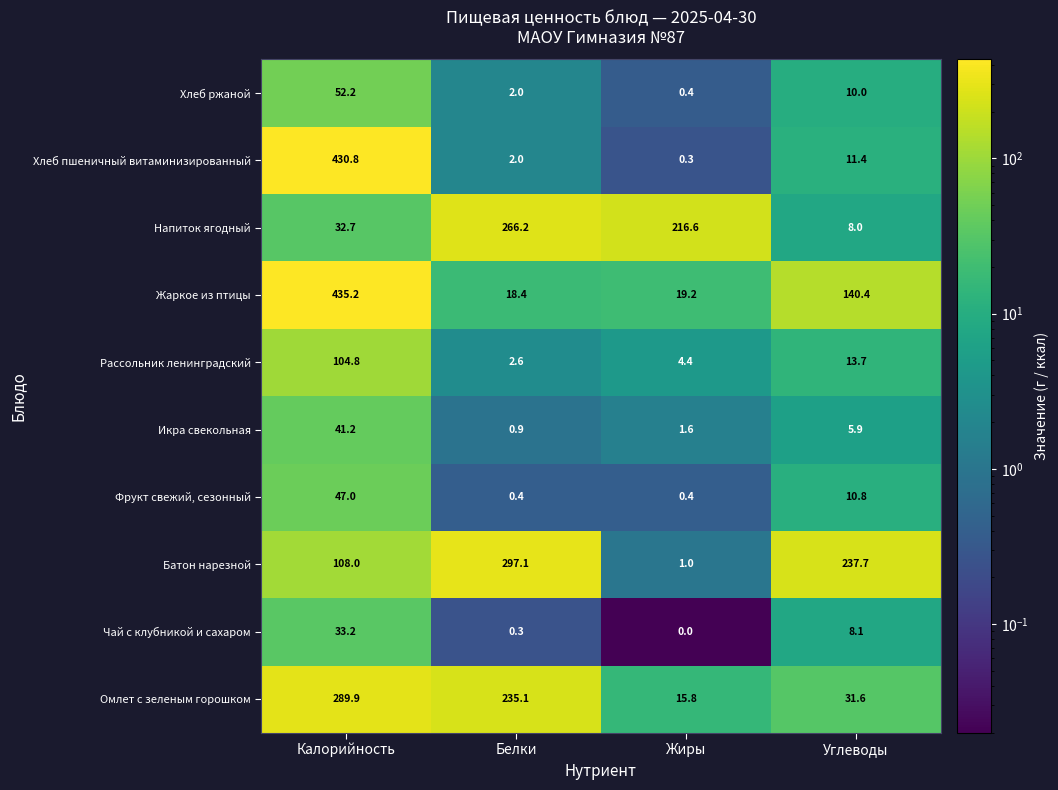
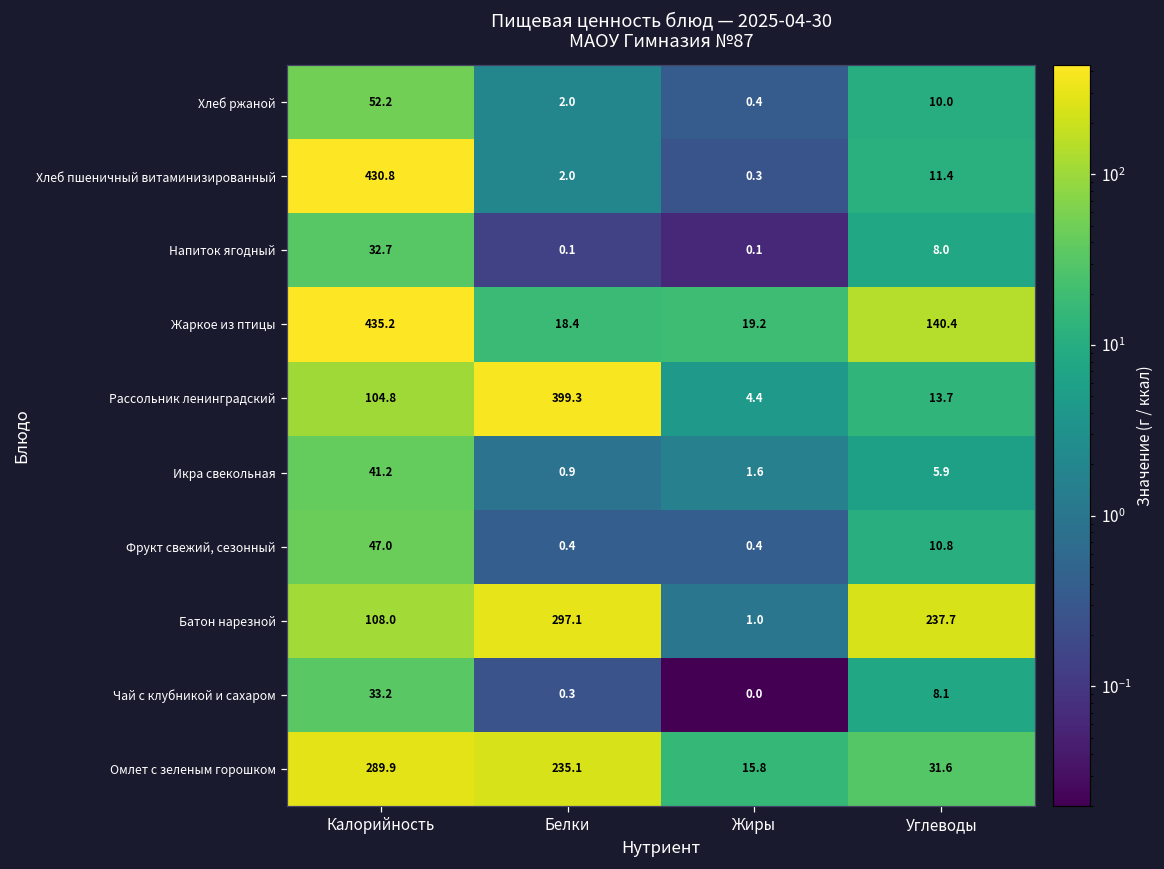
  {
    "Хлеб ржаной": {
      "Калорийность": 52.2,
      "Белки": 2.0,
      "Жиры": 0.4,
      "Углеводы": 10.0
    },
    "Хлеб пшеничный витаминизированный": {
      "Калорийность": 430.8,
      "Белки": 2.0,
      "Жиры": 0.3,
      "Углеводы": 11.4
    },
    "Напиток ягодный": {
      "Калорийность": 32.7,
-     "Белки": 266.2,
-     "Жиры": 216.6,
+     "Белки": 0.1,
+     "Жиры": 0.1,
      "Углеводы": 8.0
    },
    "Жаркое из птицы": {
      "Калорийность": 435.2,
      "Белки": 18.4,
      "Жиры": 19.2,
      "Углеводы": 140.4
    },
    "Рассольник ленинградский": {
      "Калорийность": 104.8,
-     "Белки": 2.6,
+     "Белки": 399.3,
      "Жиры": 4.4,
      "Углеводы": 13.7
    },
    "Икра свекольная": {
      "Калорийность": 41.2,
      "Белки": 0.9,
      "Жиры": 1.6,
      "Углеводы": 5.9
    },
    "Фрукт свежий, сезонный": {
      "Калорийность": 47.0,
      "Белки": 0.4,
      "Жиры": 0.4,
      "Углеводы": 10.8
    },
    "Батон нарезной": {
      "Калорийность": 108.0,
      "Белки": 297.1,
      "Жиры": 1.0,
      "Углеводы": 237.7
    },
    "Чай с клубникой и сахаром": {
      "Калорийность": 33.2,
      "Белки": 0.3,
      "Жиры": 0.0,
      "Углеводы": 8.1
    },
    "Омлет с зеленым горошком": {
      "Калорийность": 289.9,
      "Белки": 235.1,
      "Жиры": 15.8,
      "Углеводы": 31.6
    }
  }
